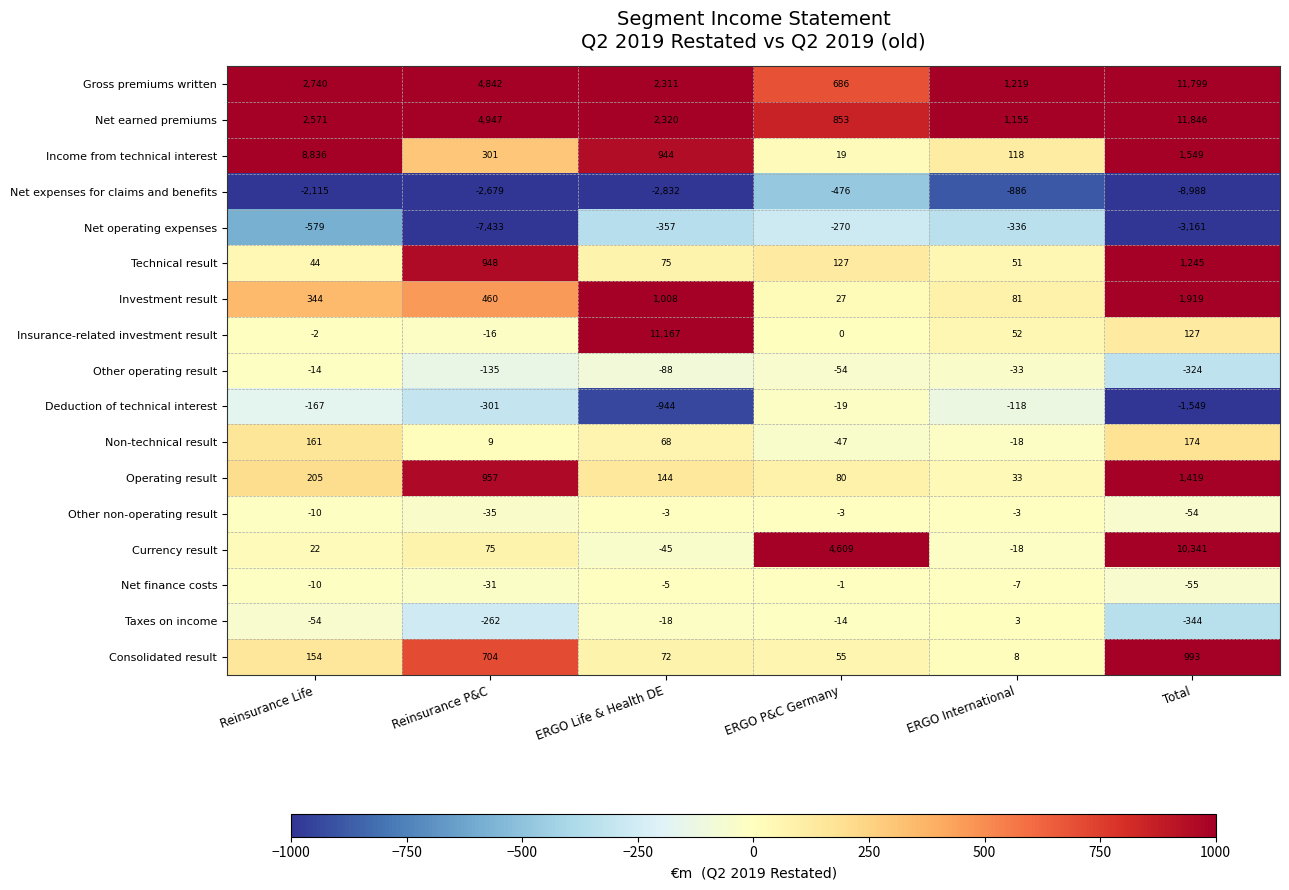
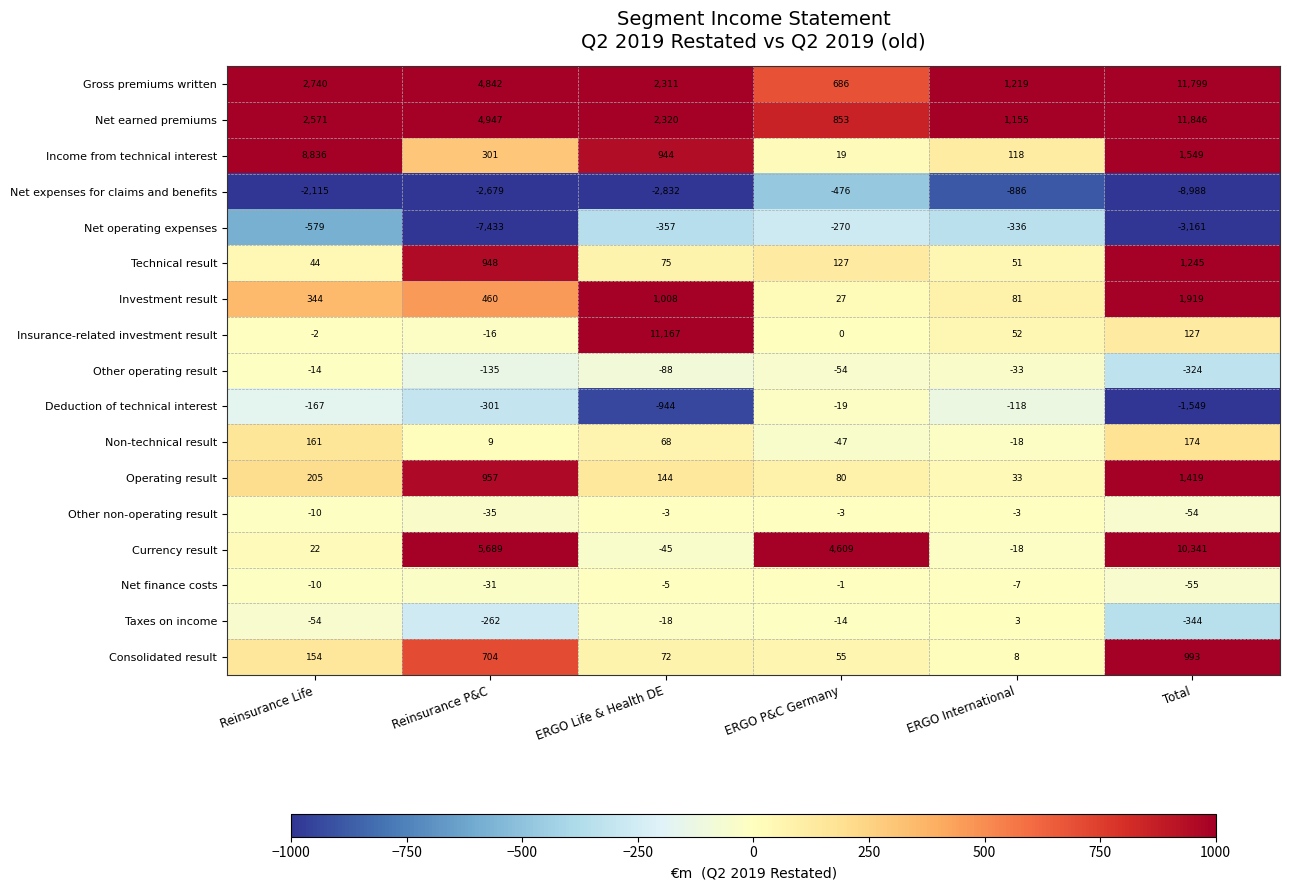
  {
    "Gross premiums written": {
      "Reinsurance Life": "2,740",
      "Reinsurance P&C": "4,842",
      "ERGO Life & Health DE": "2,311",
      "ERGO P&C Germany": "686",
      "ERGO International": "1,219",
      "Total": "11,799"
    },
    "Net earned premiums": {
      "Reinsurance Life": "2,571",
      "Reinsurance P&C": "4,947",
      "ERGO Life & Health DE": "2,320",
      "ERGO P&C Germany": "853",
      "ERGO International": "1,155",
      "Total": "11,846"
    },
    "Income from technical interest": {
      "Reinsurance Life": "8,836",
      "Reinsurance P&C": "301",
      "ERGO Life & Health DE": "944",
      "ERGO P&C Germany": "19",
      "ERGO International": "118",
      "Total": "1,549"
    },
    "Net expenses for claims and benefits": {
      "Reinsurance Life": "-2,115",
      "Reinsurance P&C": "-2,679",
      "ERGO Life & Health DE": "-2,832",
      "ERGO P&C Germany": "-476",
      "ERGO International": "-886",
      "Total": "-8,988"
    },
    "Net operating expenses": {
      "Reinsurance Life": "-579",
      "Reinsurance P&C": "-7,433",
      "ERGO Life & Health DE": "-357",
      "ERGO P&C Germany": "-270",
      "ERGO International": "-336",
      "Total": "-3,161"
    },
    "Technical result": {
      "Reinsurance Life": "44",
      "Reinsurance P&C": "948",
      "ERGO Life & Health DE": "75",
      "ERGO P&C Germany": "127",
      "ERGO International": "51",
      "Total": "1,245"
    },
    "Investment result": {
      "Reinsurance Life": "344",
      "Reinsurance P&C": "460",
      "ERGO Life & Health DE": "1,008",
      "ERGO P&C Germany": "27",
      "ERGO International": "81",
      "Total": "1,919"
    },
    "Insurance-related investment result": {
      "Reinsurance Life": "-2",
      "Reinsurance P&C": "-16",
      "ERGO Life & Health DE": "11,167",
      "ERGO P&C Germany": "0",
      "ERGO International": "52",
      "Total": "127"
    },
    "Other operating result": {
      "Reinsurance Life": "-14",
      "Reinsurance P&C": "-135",
      "ERGO Life & Health DE": "-88",
      "ERGO P&C Germany": "-54",
      "ERGO International": "-33",
      "Total": "-324"
    },
    "Deduction of technical interest": {
      "Reinsurance Life": "-167",
      "Reinsurance P&C": "-301",
      "ERGO Life & Health DE": "-944",
      "ERGO P&C Germany": "-19",
      "ERGO International": "-118",
      "Total": "-1,549"
    },
    "Non-technical result": {
      "Reinsurance Life": "161",
      "Reinsurance P&C": "9",
      "ERGO Life & Health DE": "68",
      "ERGO P&C Germany": "-47",
      "ERGO International": "-18",
      "Total": "174"
    },
    "Operating result": {
      "Reinsurance Life": "205",
      "Reinsurance P&C": "957",
      "ERGO Life & Health DE": "144",
      "ERGO P&C Germany": "80",
      "ERGO International": "33",
      "Total": "1,419"
    },
    "Other non-operating result": {
      "Reinsurance Life": "-10",
      "Reinsurance P&C": "-35",
      "ERGO Life & Health DE": "-3",
      "ERGO P&C Germany": "-3",
      "ERGO International": "-3",
      "Total": "-54"
    },
    "Currency result": {
      "Reinsurance Life": "22",
-     "Reinsurance P&C": "75",
+     "Reinsurance P&C": "5,689",
      "ERGO Life & Health DE": "-45",
      "ERGO P&C Germany": "4,609",
      "ERGO International": "-18",
      "Total": "10,341"
    },
    "Net finance costs": {
      "Reinsurance Life": "-10",
      "Reinsurance P&C": "-31",
      "ERGO Life & Health DE": "-5",
      "ERGO P&C Germany": "-1",
      "ERGO International": "-7",
      "Total": "-55"
    },
    "Taxes on income": {
      "Reinsurance Life": "-54",
      "Reinsurance P&C": "-262",
      "ERGO Life & Health DE": "-18",
      "ERGO P&C Germany": "-14",
      "ERGO International": "3",
      "Total": "-344"
    },
    "Consolidated result": {
      "Reinsurance Life": "154",
      "Reinsurance P&C": "704",
      "ERGO Life & Health DE": "72",
      "ERGO P&C Germany": "55",
      "ERGO International": "8",
      "Total": "993"
    }
  }
